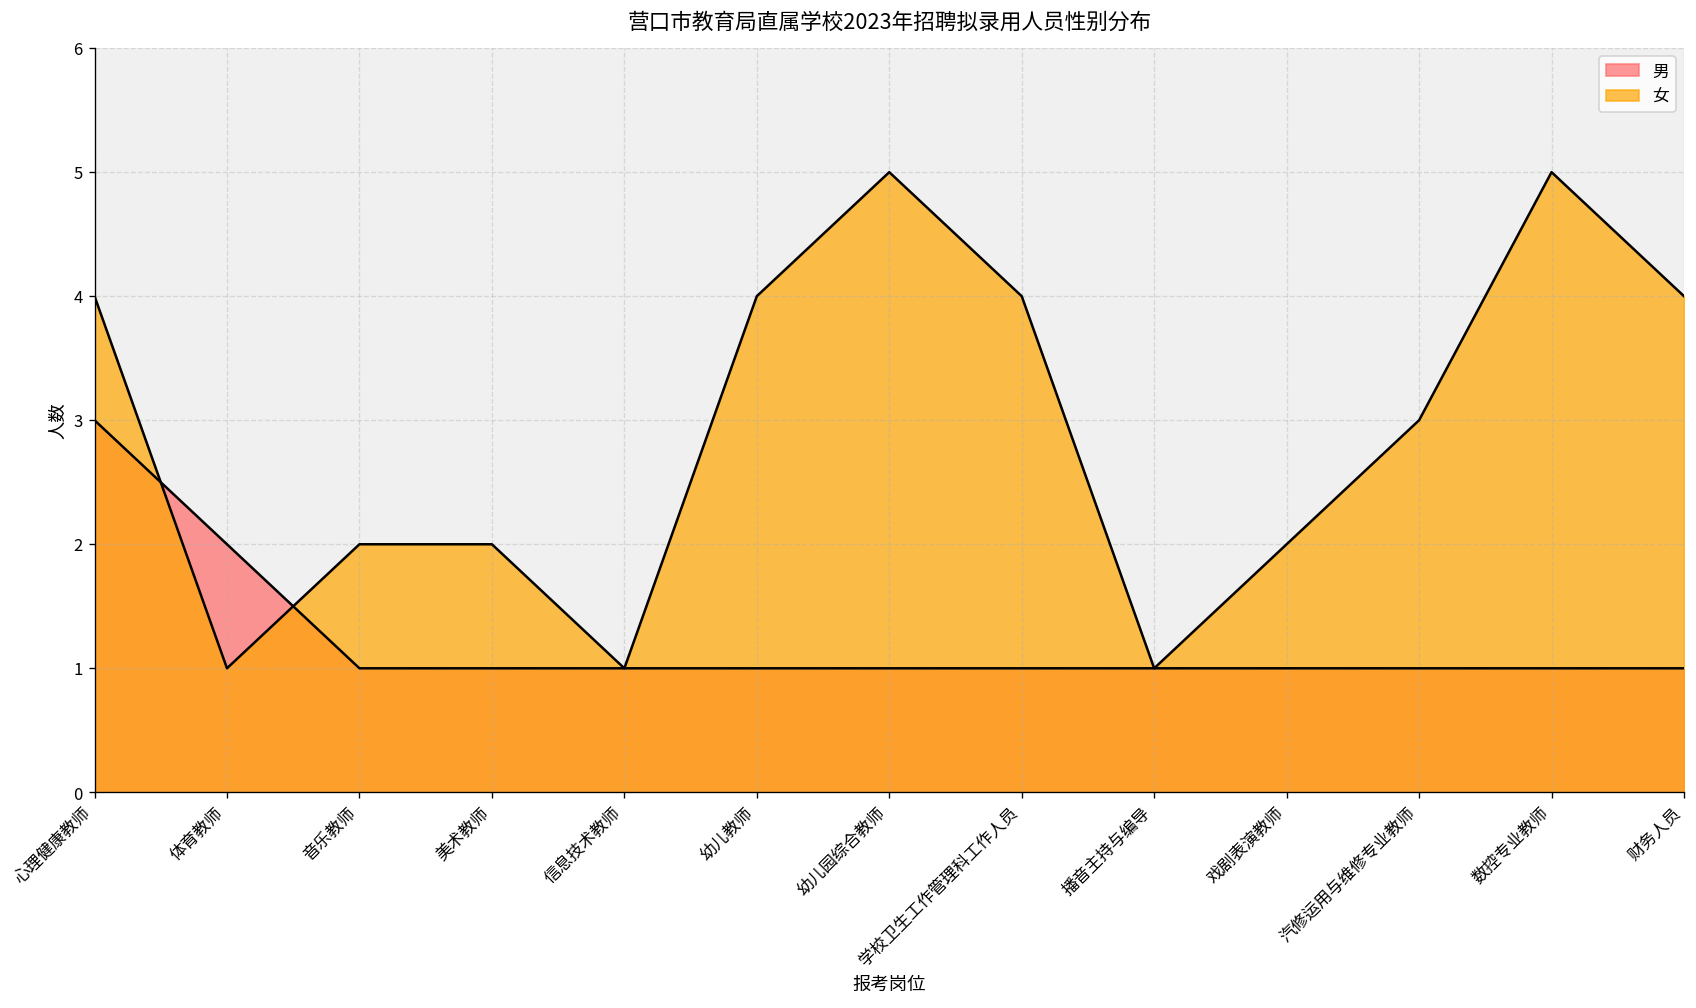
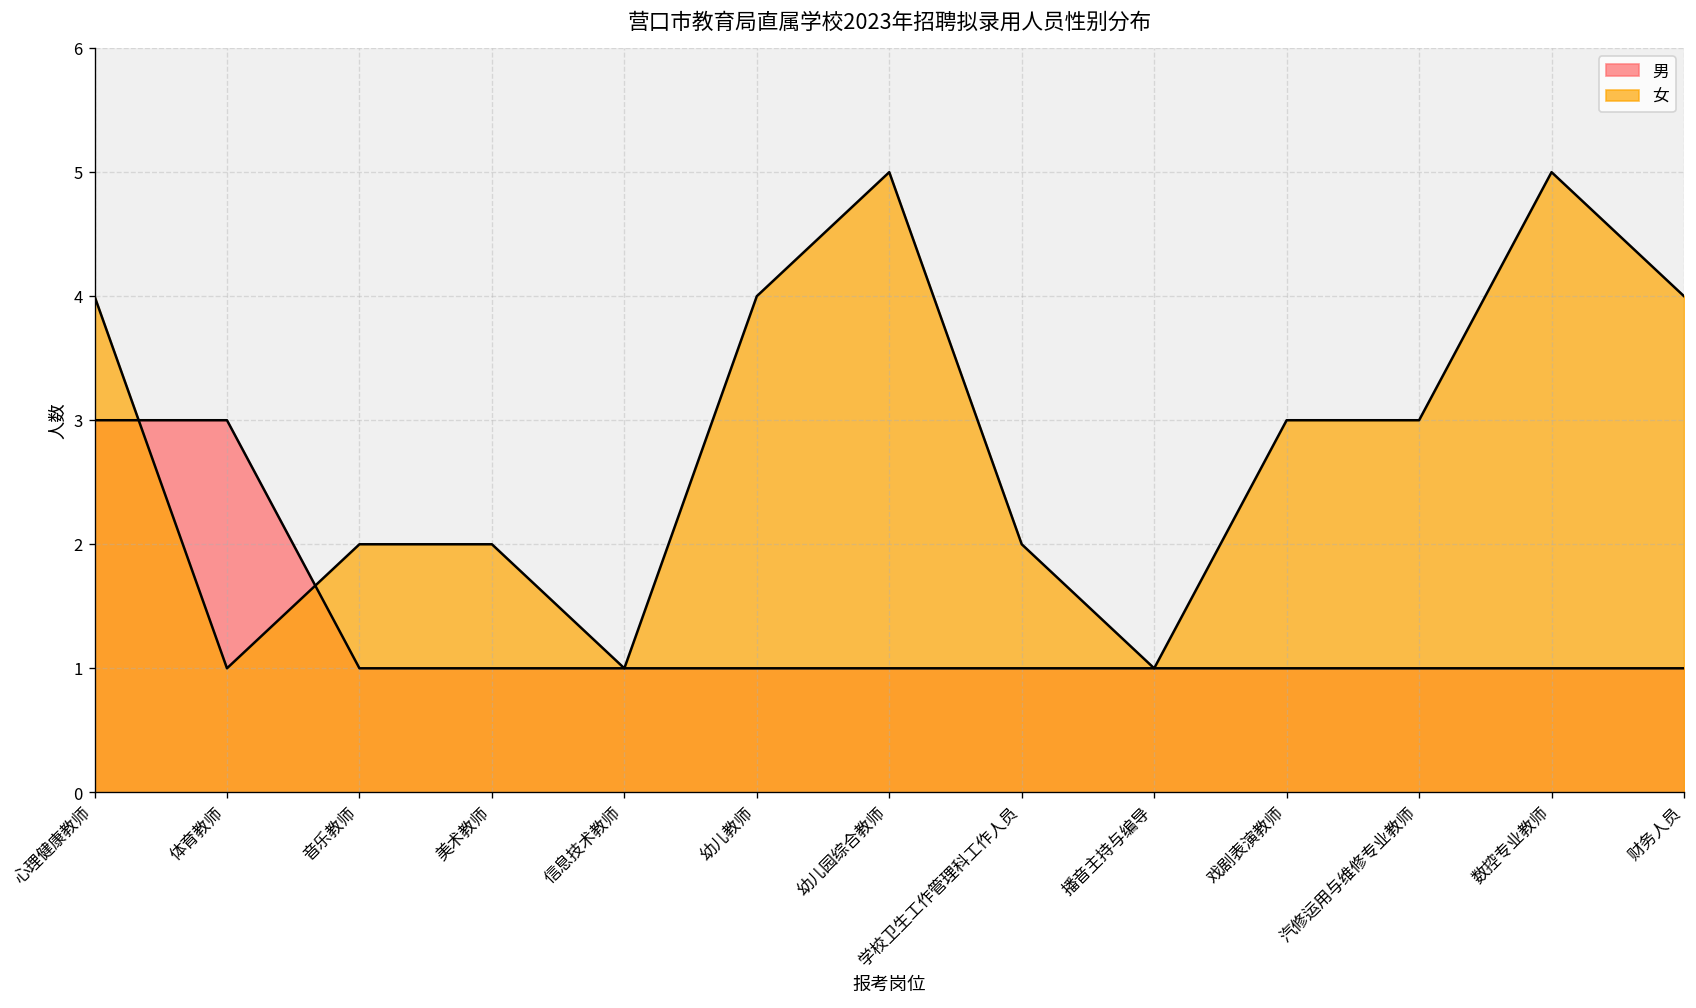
  {
    "男": {
      "心理健康教师": 3,
-     "体育教师": 2,
+     "体育教师": 3,
      "音乐教师": 1,
      "美术教师": 1,
      "幼儿教师": 1,
      "幼儿园综合教师": 1,
      "学校卫生工作管理科工作人员": 1,
      "戏剧表演教师": 1,
      "汽修运用与维修专业教师": 1,
      "数控专业教师": 1,
      "财务人员": 1
    },
    "女": {
      "心理健康教师": 4,
      "体育教师": 1,
      "音乐教师": 2,
      "美术教师": 2,
      "幼儿教师": 4,
      "幼儿园综合教师": 5,
-     "学校卫生工作管理科工作人员": 4,
-     "戏剧表演教师": 2,
+     "学校卫生工作管理科工作人员": 2,
+     "戏剧表演教师": 3,
      "汽修运用与维修专业教师": 3,
      "数控专业教师": 5,
      "财务人员": 4
    }
  }
